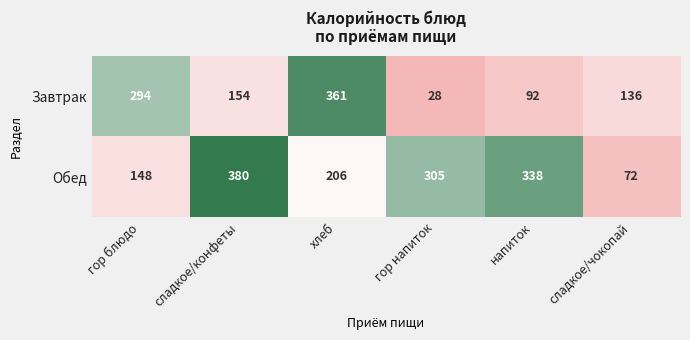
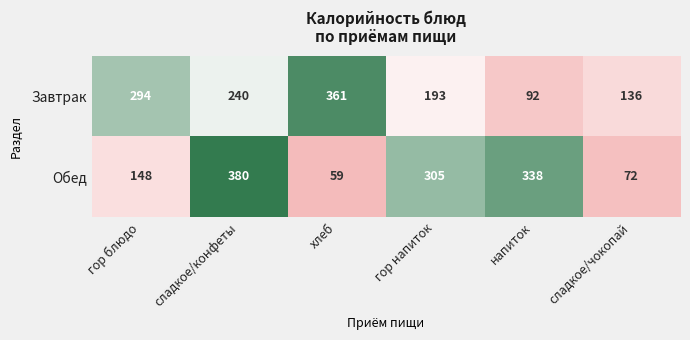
  {
    "Завтрак": {
      "гор блюдо": 294,
-     "сладкое/конфеты": 154,
+     "сладкое/конфеты": 240,
      "хлеб": 361,
-     "гор напиток": 28,
+     "гор напиток": 193,
      "напиток": 92,
      "сладкое/чокопай": 136
    },
    "Обед": {
      "гор блюдо": 148,
      "сладкое/конфеты": 380,
-     "хлеб": 206,
+     "хлеб": 59,
      "гор напиток": 305,
      "напиток": 338,
      "сладкое/чокопай": 72
    }
  }
